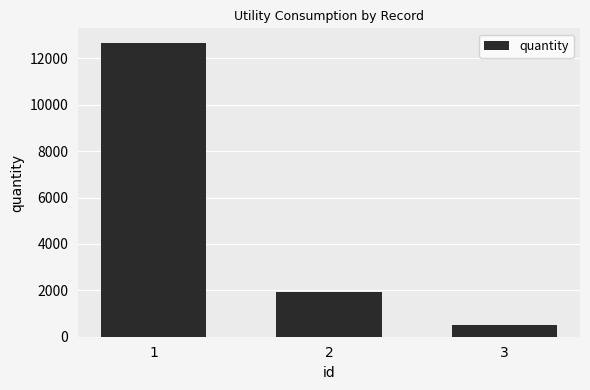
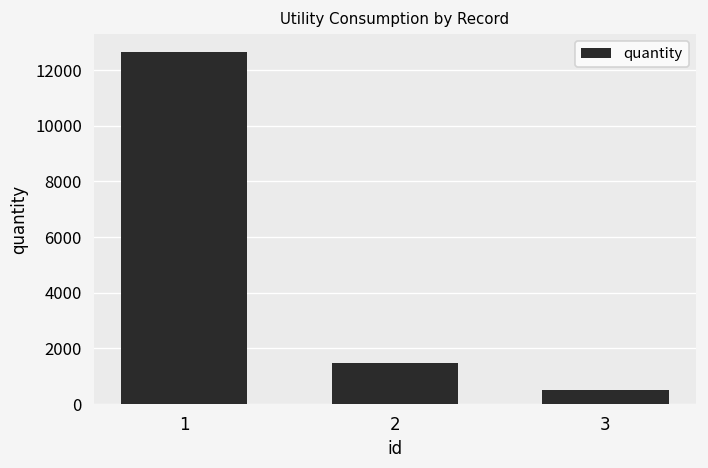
  {
    "1": 12700,
-   "2": 1900,
+   "2": 1500,
    "3": 500
  }
